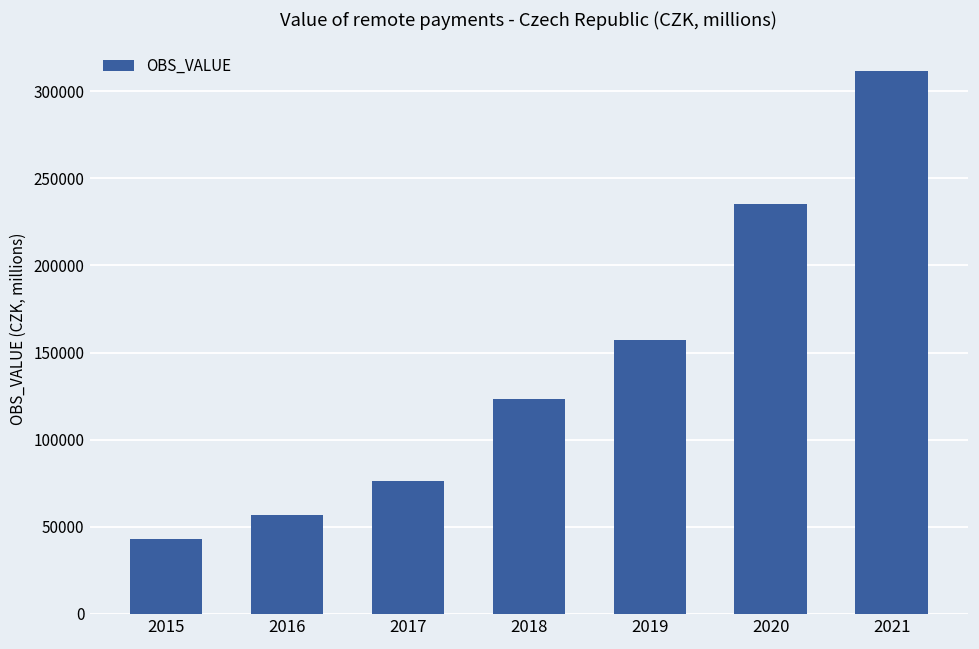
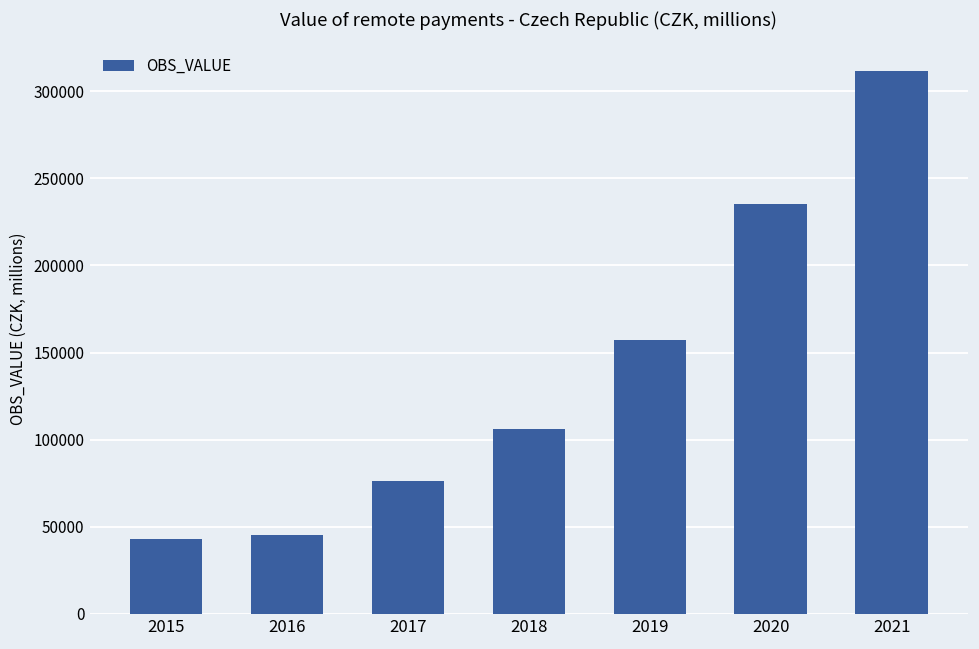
  {
    "2015": 43000,
-   "2016": 57000,
+   "2016": 45000,
    "2017": 76000,
-   "2018": 123000,
+   "2018": 106000,
    "2019": 157000,
    "2020": 235000,
    "2021": 312000
  }
